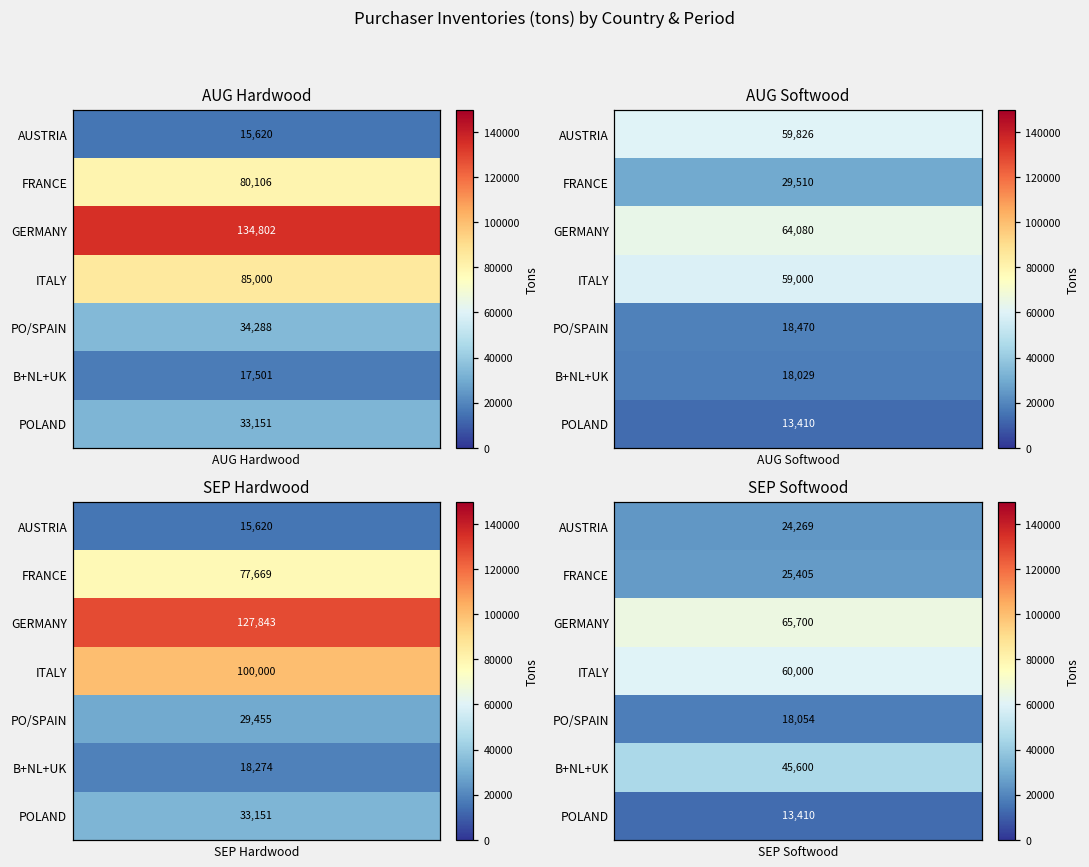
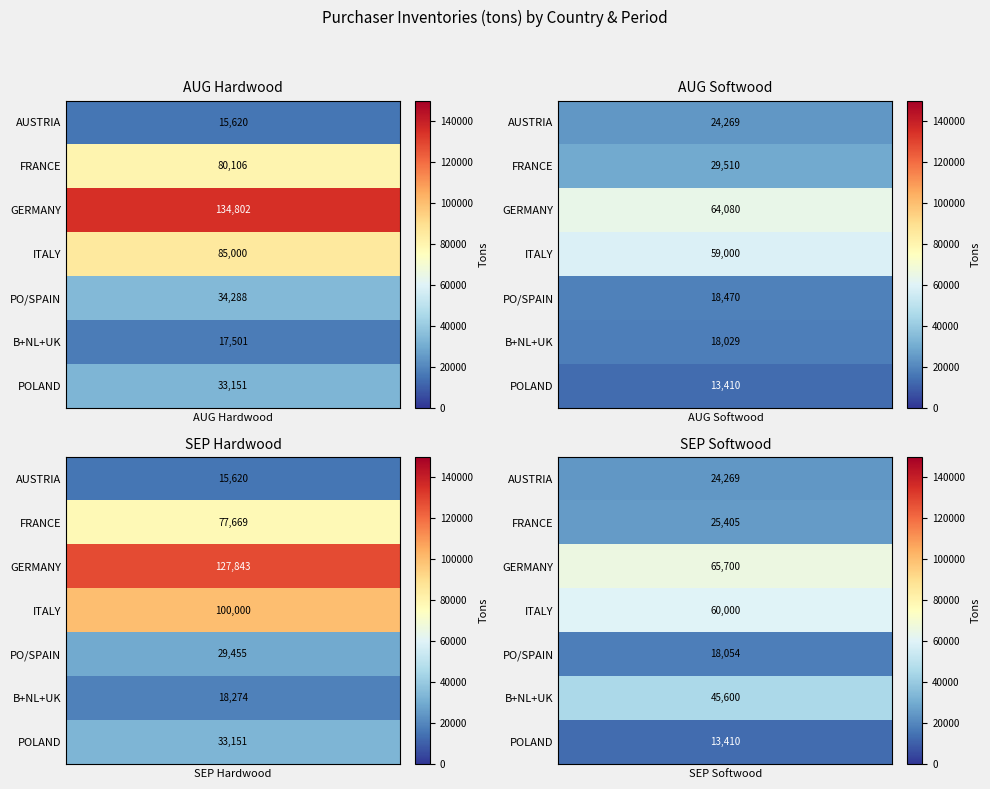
  {
    "AUG Hardwood": {
      "AUSTRIA": {
        "AUG Hardwood": "15,620"
      },
      "FRANCE": {
        "AUG Hardwood": "80,106"
      },
      "GERMANY": {
        "AUG Hardwood": "134,802"
      },
      "ITALY": {
        "AUG Hardwood": "85,000"
      },
      "PO/SPAIN": {
        "AUG Hardwood": "34,288"
      },
      "B+NL+UK": {
        "AUG Hardwood": "17,501"
      },
      "POLAND": {
        "AUG Hardwood": "33,151"
      }
    },
    "AUG Softwood": {
      "AUSTRIA": {
-       "AUG Softwood": "59,826"
+       "AUG Softwood": "24,269"
      },
      "FRANCE": {
        "AUG Softwood": "29,510"
      },
      "GERMANY": {
        "AUG Softwood": "64,080"
      },
      "ITALY": {
        "AUG Softwood": "59,000"
      },
      "PO/SPAIN": {
        "AUG Softwood": "18,470"
      },
      "B+NL+UK": {
        "AUG Softwood": "18,029"
      },
      "POLAND": {
        "AUG Softwood": "13,410"
      }
    },
    "SEP Hardwood": {
      "AUSTRIA": {
        "SEP Hardwood": "15,620"
      },
      "FRANCE": {
        "SEP Hardwood": "77,669"
      },
      "GERMANY": {
        "SEP Hardwood": "127,843"
      },
      "ITALY": {
        "SEP Hardwood": "100,000"
      },
      "PO/SPAIN": {
        "SEP Hardwood": "29,455"
      },
      "B+NL+UK": {
        "SEP Hardwood": "18,274"
      },
      "POLAND": {
        "SEP Hardwood": "33,151"
      }
    },
    "SEP Softwood": {
      "AUSTRIA": {
        "SEP Softwood": "24,269"
      },
      "FRANCE": {
        "SEP Softwood": "25,405"
      },
      "GERMANY": {
        "SEP Softwood": "65,700"
      },
      "ITALY": {
        "SEP Softwood": "60,000"
      },
      "PO/SPAIN": {
        "SEP Softwood": "18,054"
      },
      "B+NL+UK": {
        "SEP Softwood": "45,600"
      },
      "POLAND": {
        "SEP Softwood": "13,410"
      }
    }
  }
